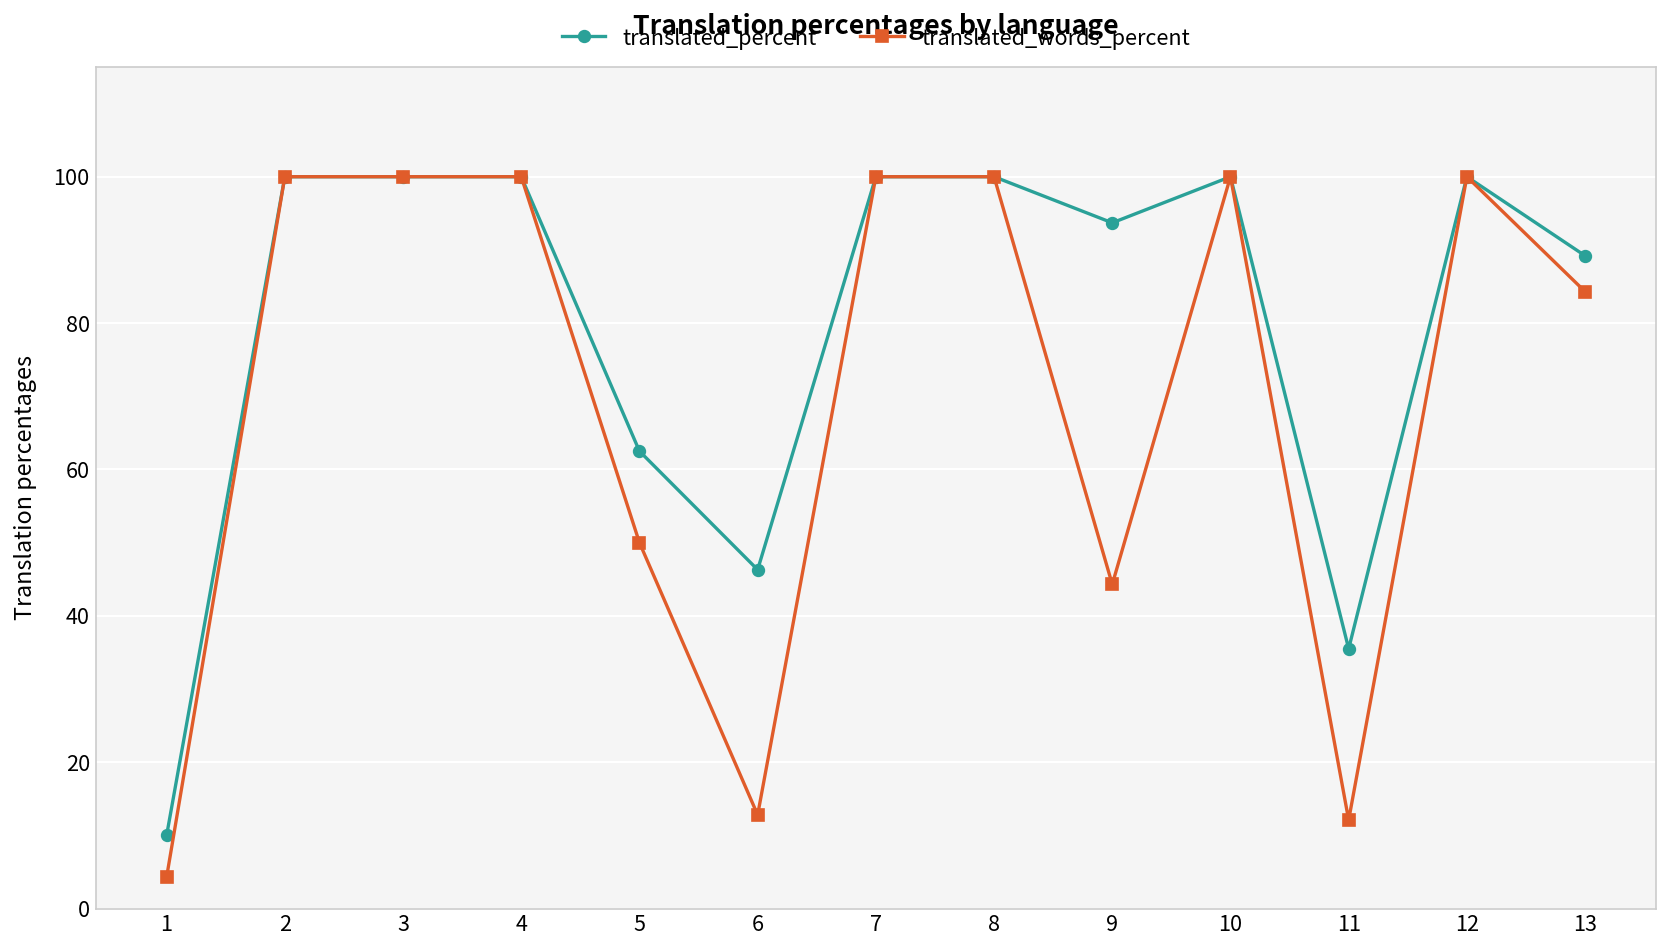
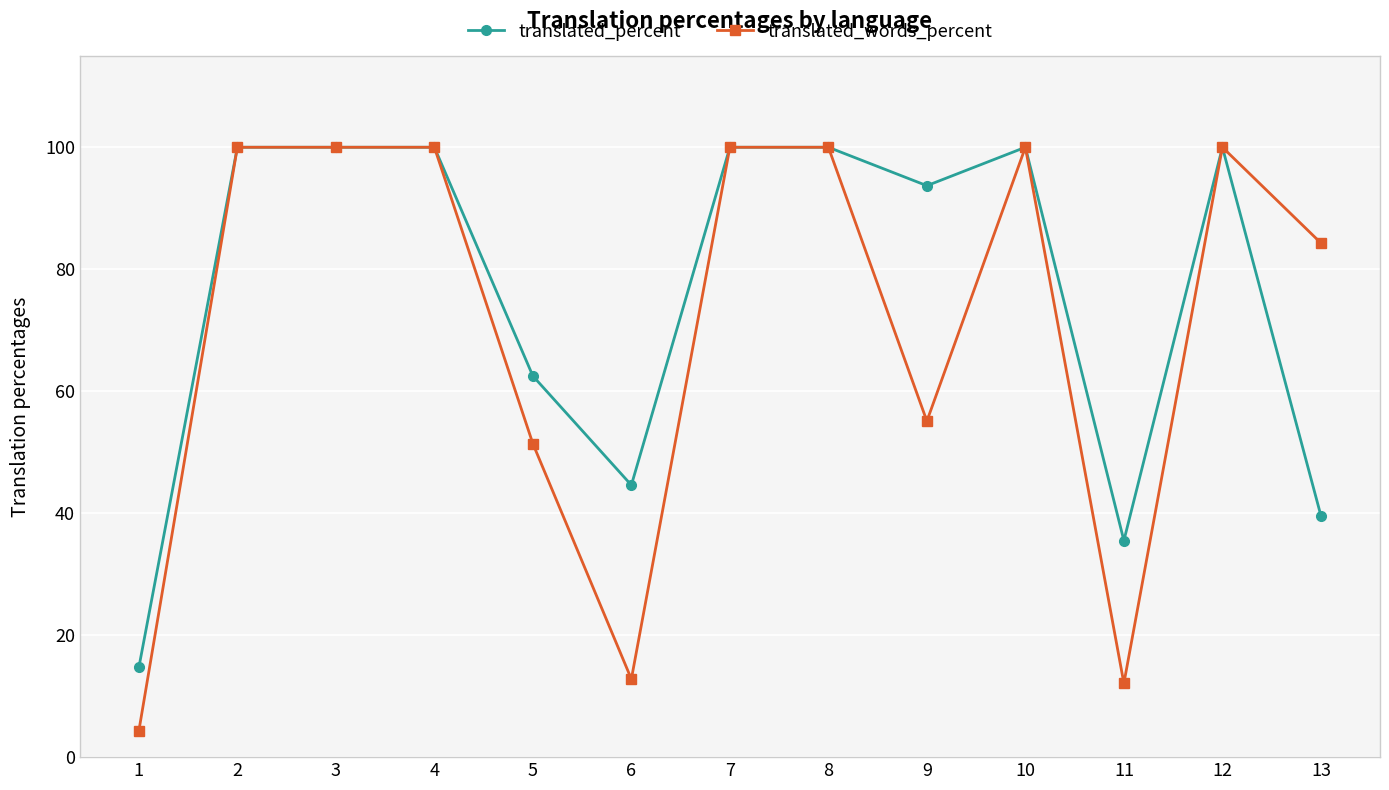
  {
    "translated_percent": {
-     "1": 10,
+     "1": 15,
      "5": 63,
-     "6": 46,
+     "6": 45,
      "9": 94,
      "11": 36,
-     "13": 89
+     "13": 40
    },
    "translated_words_percent": {
      "1": 4,
-     "5": 50,
+     "5": 51,
      "6": 13,
-     "9": 44,
+     "9": 55,
      "11": 12,
      "13": 84
    }
  }
